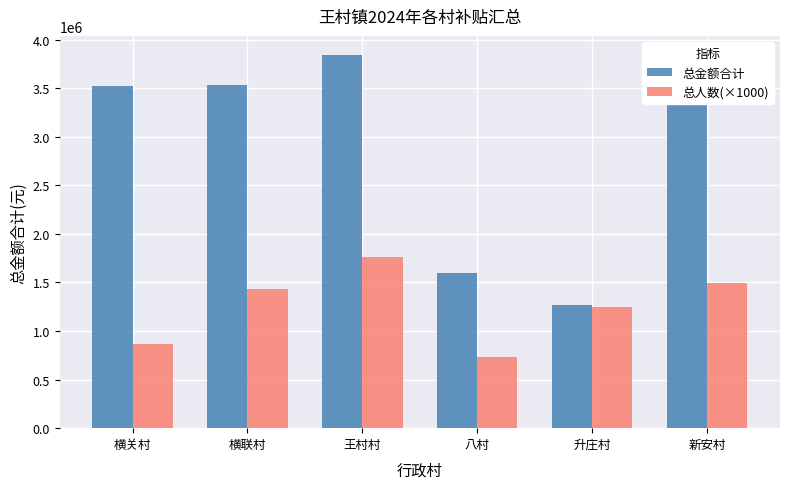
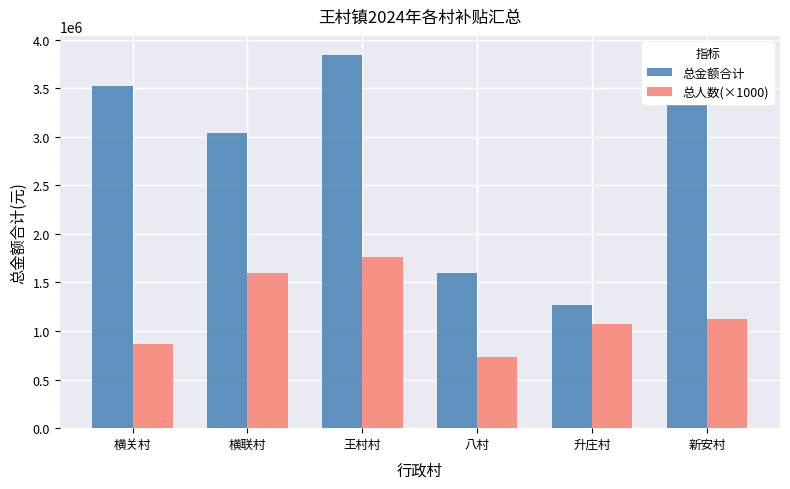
  {
    "总金额合计": {
      "横关村": 3500000,
-     "横联村": 3500000,
+     "横联村": 3000000,
      "王村村": 3800000,
      "八村": 1600000,
      "升庄村": 1300000
    },
    "总人数(×1000)": {
      "横关村": 900000,
-     "横联村": 1400000,
+     "横联村": 1600000,
      "王村村": 1800000,
      "八村": 700000,
-     "升庄村": 1200000,
-     "新安村": 1500000
+     "升庄村": 1100000,
+     "新安村": 1100000
    }
  }
